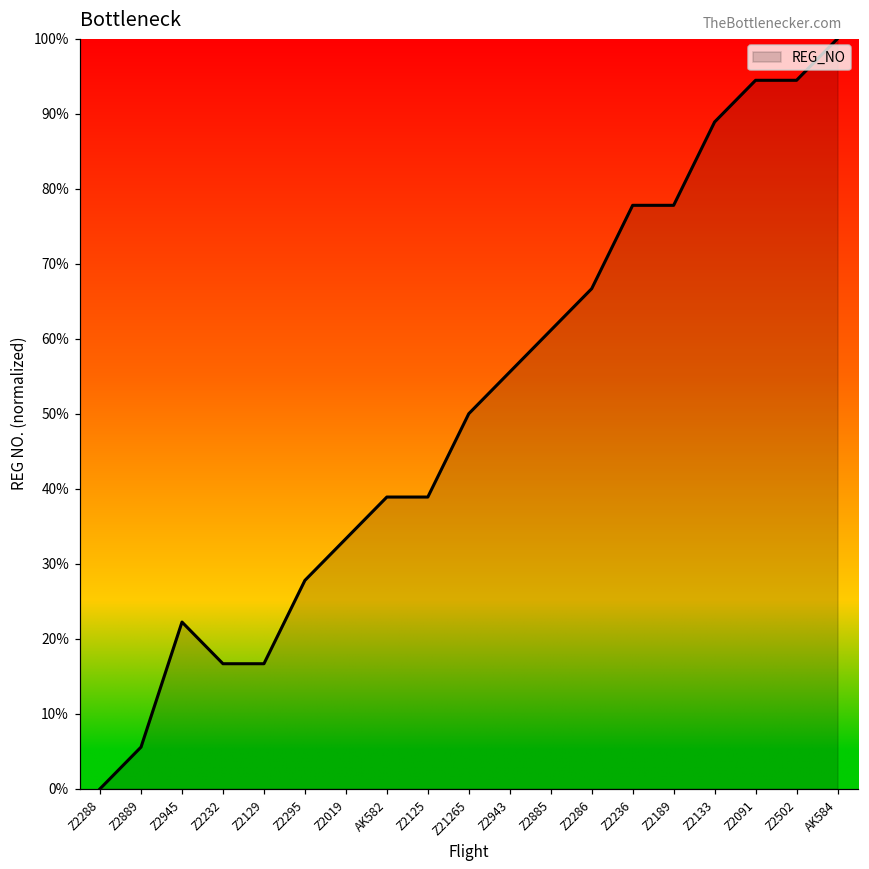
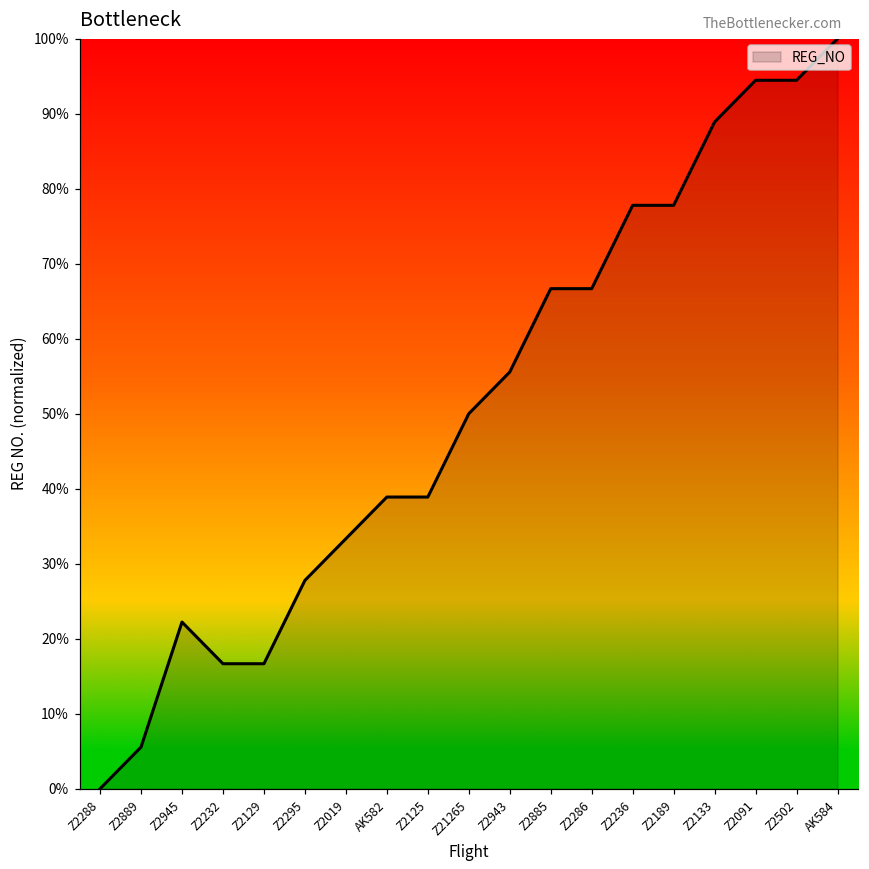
  {
    "Z2288": "0%",
    "Z2889": "6%",
    "Z2945": "22%",
    "Z2232": "17%",
    "Z2129": "17%",
    "Z2295": "28%",
    "Z2019": "33%",
    "AK582": "39%",
    "Z2125": "39%",
    "Z21265": "50%",
    "Z2943": "56%",
-   "Z2885": "61%",
+   "Z2885": "67%",
    "Z2286": "67%",
    "Z2236": "78%",
    "Z2189": "78%",
    "Z2133": "89%",
    "Z2091": "94%",
    "Z2502": "94%",
    "AK584": "100%"
  }
